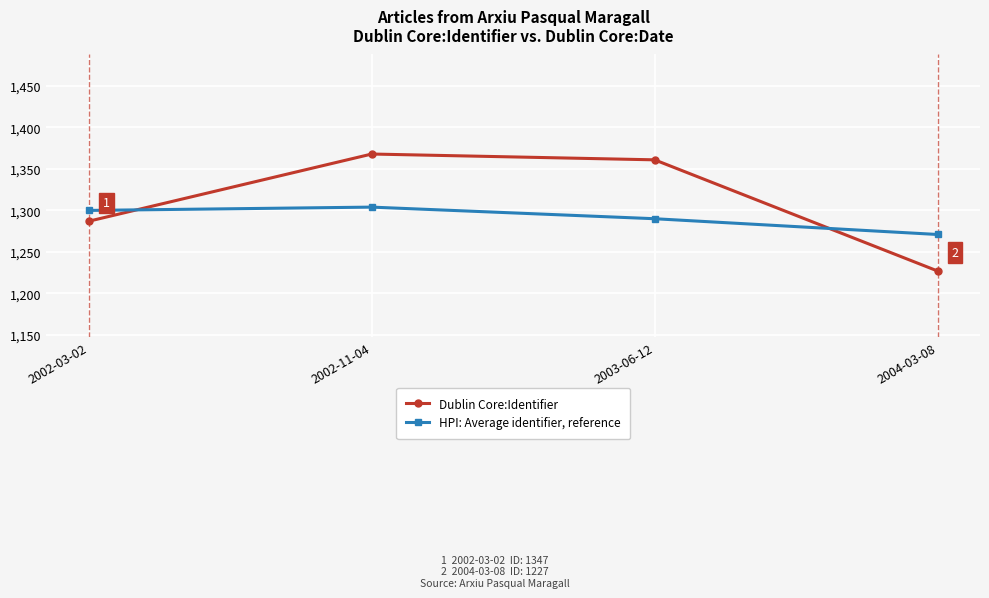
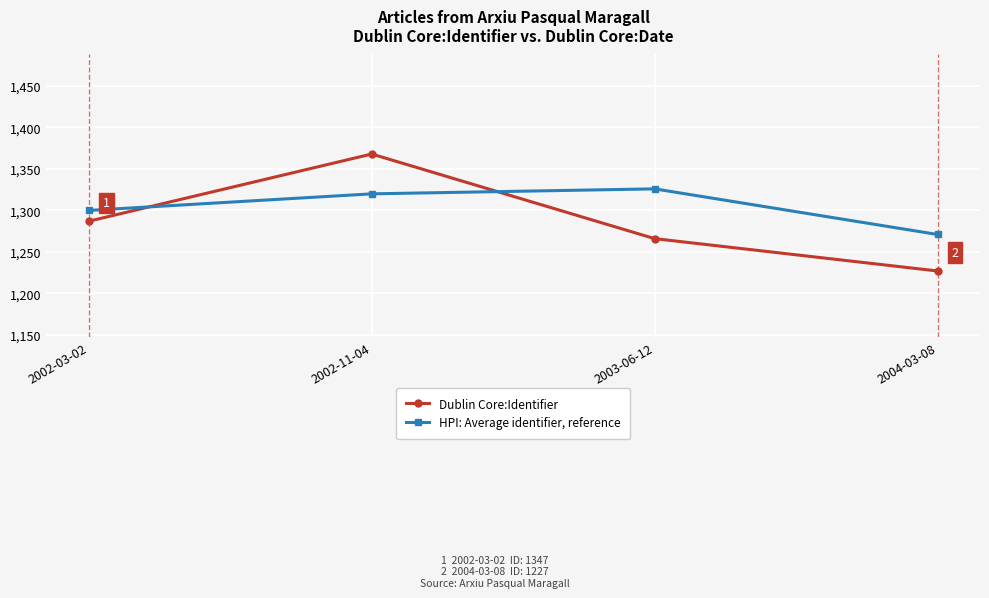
  {
    "Dublin Core:Identifier": {
      "2002-03-02": "1,290",
      "2002-11-04": "1,370",
-     "2003-06-12": "1,360"
+     "2003-06-12": "1,270"
    },
    "HPI: Average identifier, reference": {
-     "2002-11-04": "1,300",
-     "2003-06-12": "1,290"
+     "2002-11-04": "1,320",
+     "2003-06-12": "1,330"
    }
  }
